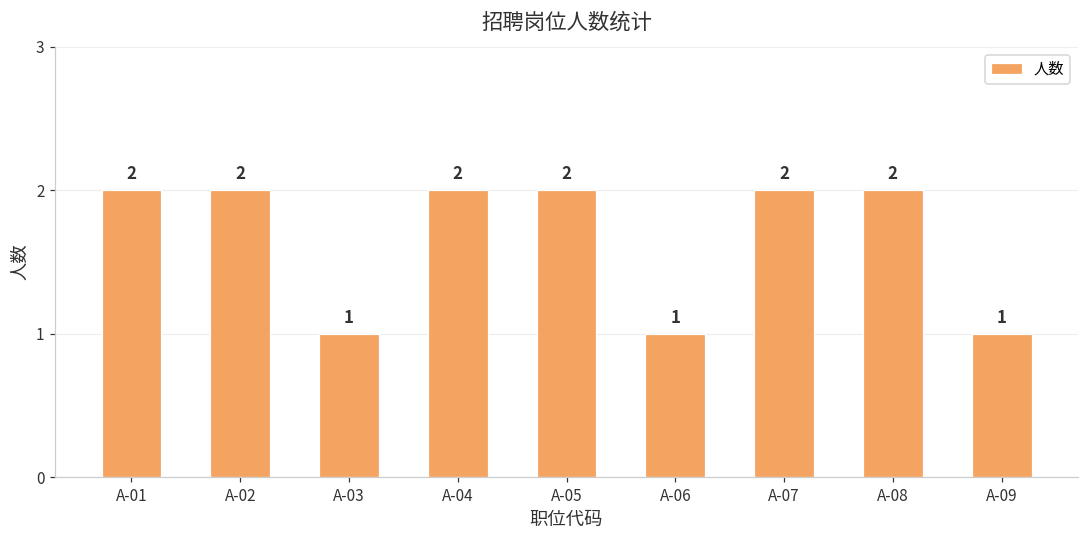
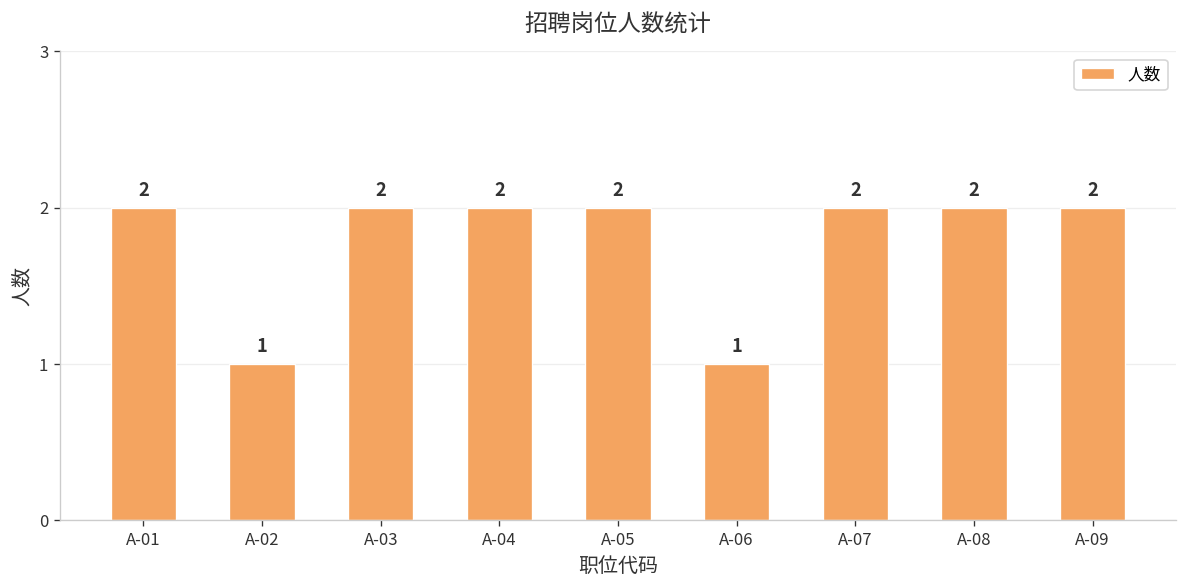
  {
    "A-01": 2,
-   "A-02": 2,
-   "A-03": 1,
+   "A-02": 1,
+   "A-03": 2,
    "A-04": 2,
    "A-05": 2,
    "A-06": 1,
    "A-07": 2,
    "A-08": 2,
-   "A-09": 1
+   "A-09": 2
  }
